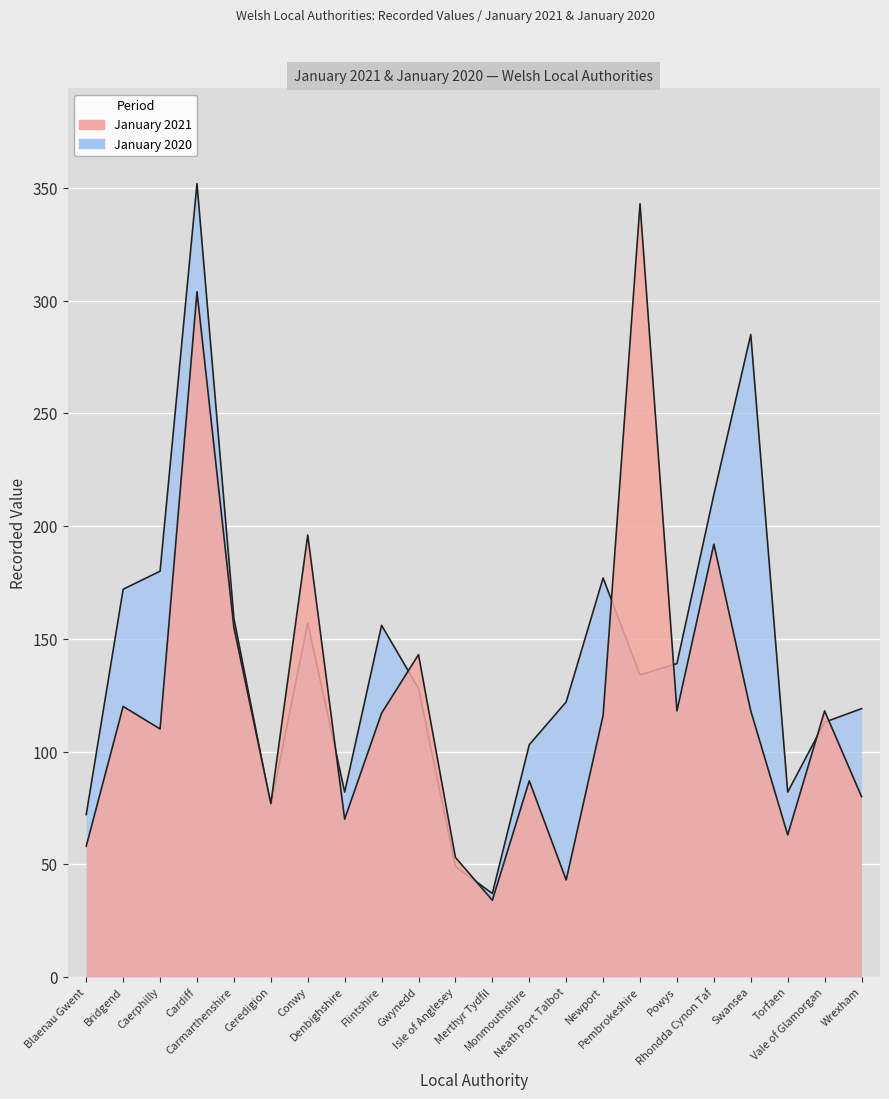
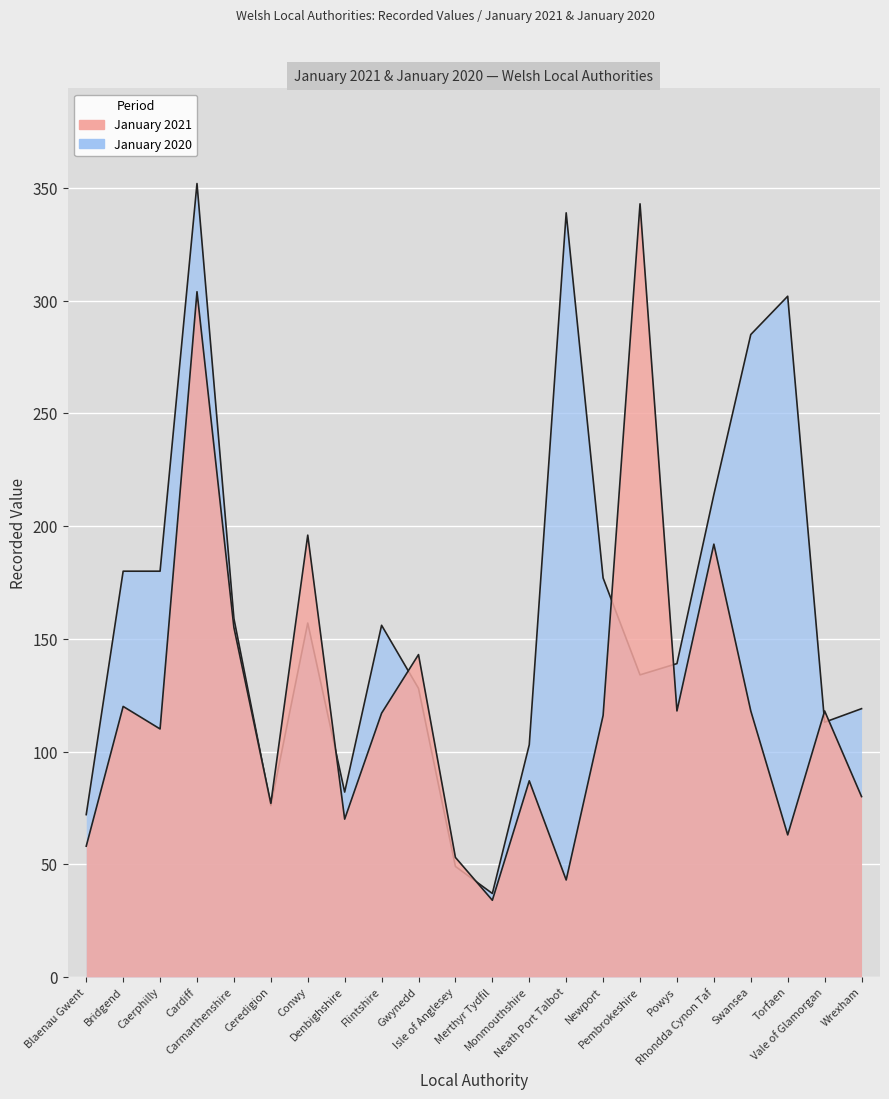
  {
    "January 2020": {
      "Blaenau Gwent": 72,
-     "Bridgend": 172,
+     "Bridgend": 180,
      "Caerphilly": 180,
      "Cardiff": 352,
      "Carmarthenshire": 159,
      "Conwy": 157,
      "Denbighshire": 82,
      "Flintshire": 156,
      "Gwynedd": 128,
      "Isle of Anglesey": 49,
      "Merthyr Tydfil": 37,
      "Monmouthshire": 103,
-     "Neath Port Talbot": 122,
+     "Neath Port Talbot": 339,
      "Newport": 177,
      "Pembrokeshire": 134,
      "Powys": 139,
      "Rhondda Cynon Taf": 214,
      "Swansea": 285,
-     "Torfaen": 82,
+     "Torfaen": 302,
      "Vale of Glamorgan": 113,
      "Wrexham": 119
    },
    "January 2021": {
      "Blaenau Gwent": 58,
      "Bridgend": 120,
      "Caerphilly": 110,
      "Cardiff": 304,
      "Carmarthenshire": 155,
      "Conwy": 196,
      "Denbighshire": 70,
      "Flintshire": 117,
      "Gwynedd": 143,
      "Isle of Anglesey": 53,
      "Merthyr Tydfil": 34,
      "Monmouthshire": 87,
      "Neath Port Talbot": 43,
      "Newport": 116,
      "Pembrokeshire": 343,
      "Powys": 118,
      "Rhondda Cynon Taf": 192,
      "Swansea": 118,
      "Torfaen": 63,
      "Vale of Glamorgan": 118,
      "Wrexham": 80
    }
  }
